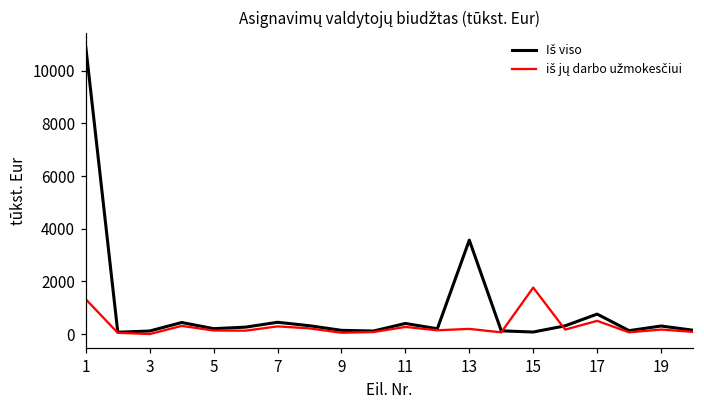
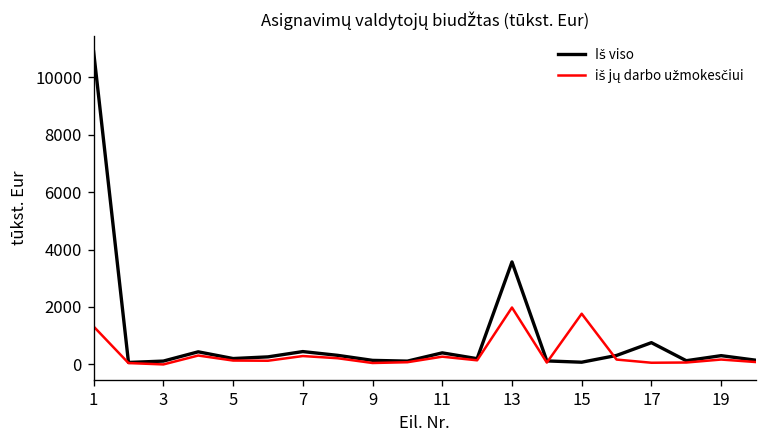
  {
    "Iš viso": {
      "1": 10900,
      "3": 100,
      "7": 400,
      "11": 400,
      "13": 3600,
      "15": 100,
      "17": 800,
      "19": 300
    },
    "iš jų darbo užmokesčiui": {
      "1": 1300,
      "3": 0,
      "7": 300,
      "11": 300,
-     "13": 200,
+     "13": 2000,
      "15": 1800,
-     "17": 500,
+     "17": 100,
      "19": 200
    }
  }
